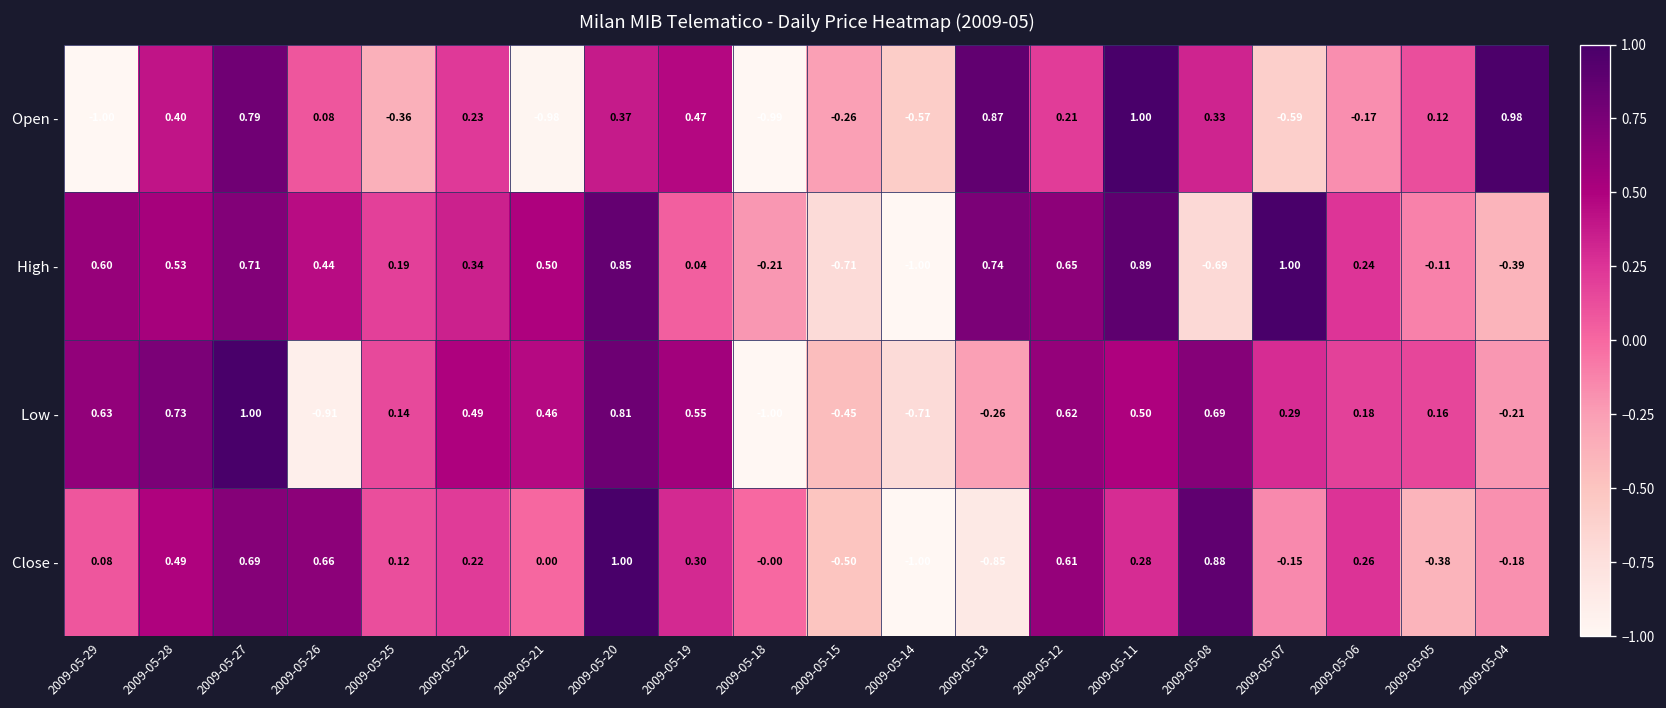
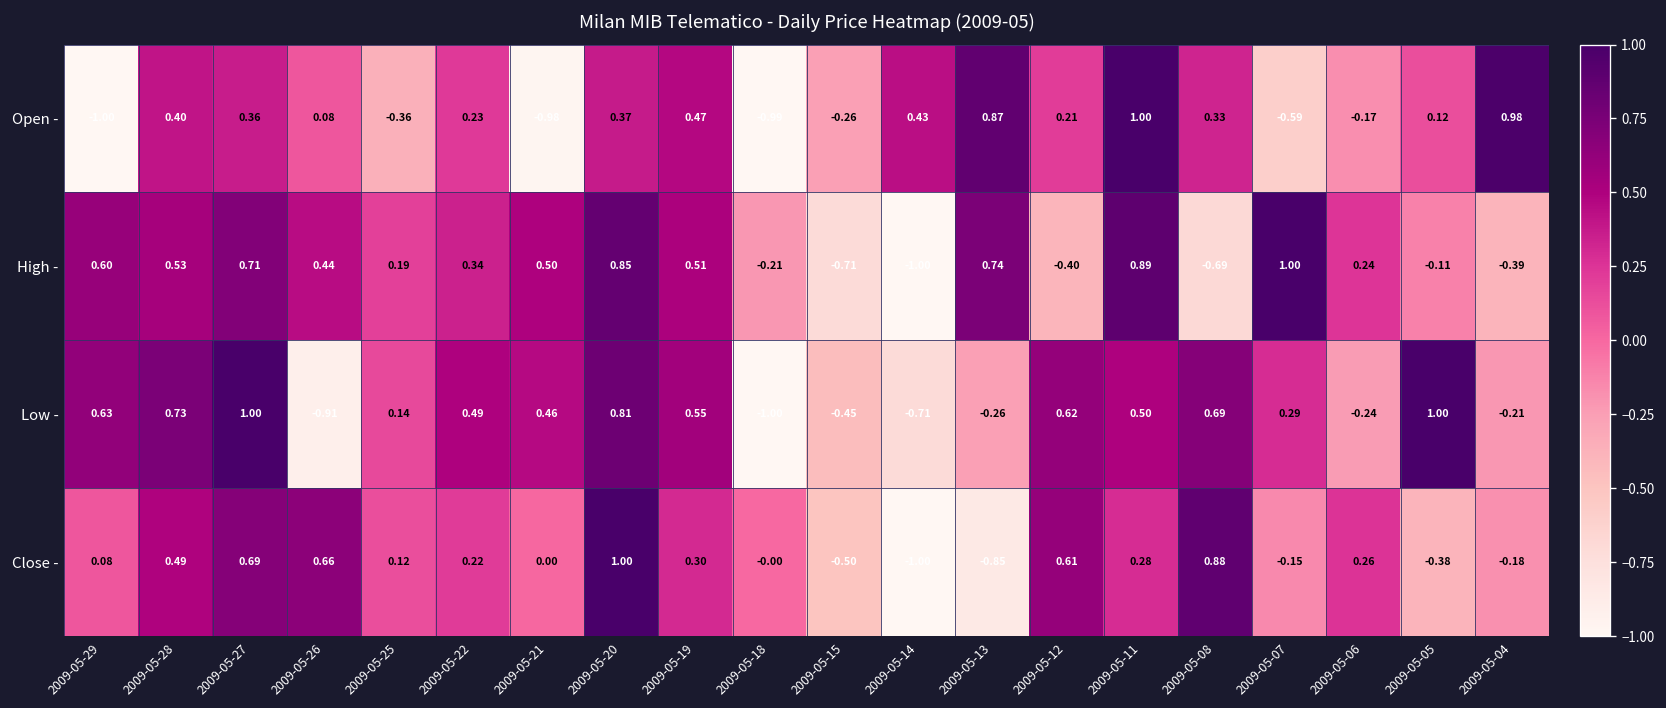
  {
    "Open -": {
      "2009-05-28": 0.40,
-     "2009-05-27": 0.79,
+     "2009-05-27": 0.36,
      "2009-05-26": 0.08,
      "2009-05-25": -0.36,
      "2009-05-22": 0.23,
      "2009-05-20": 0.37,
      "2009-05-19": 0.47,
      "2009-05-15": -0.26,
-     "2009-05-14": -0.57,
+     "2009-05-14": 0.43,
      "2009-05-13": 0.87,
      "2009-05-12": 0.21,
      "2009-05-11": 1.00,
      "2009-05-08": 0.33,
      "2009-05-07": -0.59,
      "2009-05-06": -0.17,
      "2009-05-05": 0.12,
      "2009-05-04": 0.98
    },
    "High -": {
      "2009-05-29": 0.60,
      "2009-05-28": 0.53,
      "2009-05-27": 0.71,
      "2009-05-26": 0.44,
      "2009-05-25": 0.19,
      "2009-05-22": 0.34,
      "2009-05-21": 0.50,
      "2009-05-20": 0.85,
-     "2009-05-19": 0.04,
+     "2009-05-19": 0.51,
      "2009-05-18": -0.21,
      "2009-05-13": 0.74,
-     "2009-05-12": 0.65,
+     "2009-05-12": -0.40,
      "2009-05-11": 0.89,
      "2009-05-07": 1.00,
      "2009-05-06": 0.24,
      "2009-05-05": -0.11,
      "2009-05-04": -0.39
    },
    "Low -": {
      "2009-05-29": 0.63,
      "2009-05-28": 0.73,
      "2009-05-27": 1.00,
      "2009-05-25": 0.14,
      "2009-05-22": 0.49,
      "2009-05-21": 0.46,
      "2009-05-20": 0.81,
      "2009-05-19": 0.55,
      "2009-05-15": -0.45,
      "2009-05-13": -0.26,
      "2009-05-12": 0.62,
      "2009-05-11": 0.50,
      "2009-05-08": 0.69,
      "2009-05-07": 0.29,
-     "2009-05-06": 0.18,
-     "2009-05-05": 0.16,
+     "2009-05-06": -0.24,
+     "2009-05-05": 1.00,
      "2009-05-04": -0.21
    },
    "Close -": {
      "2009-05-29": 0.08,
      "2009-05-28": 0.49,
      "2009-05-27": 0.69,
      "2009-05-26": 0.66,
      "2009-05-25": 0.12,
      "2009-05-22": 0.22,
      "2009-05-21": 0.00,
      "2009-05-20": 1.00,
      "2009-05-19": 0.30,
      "2009-05-18": -0.00,
      "2009-05-15": -0.50,
      "2009-05-12": 0.61,
      "2009-05-11": 0.28,
      "2009-05-08": 0.88,
      "2009-05-07": -0.15,
      "2009-05-06": 0.26,
      "2009-05-05": -0.38,
      "2009-05-04": -0.18
    }
  }
